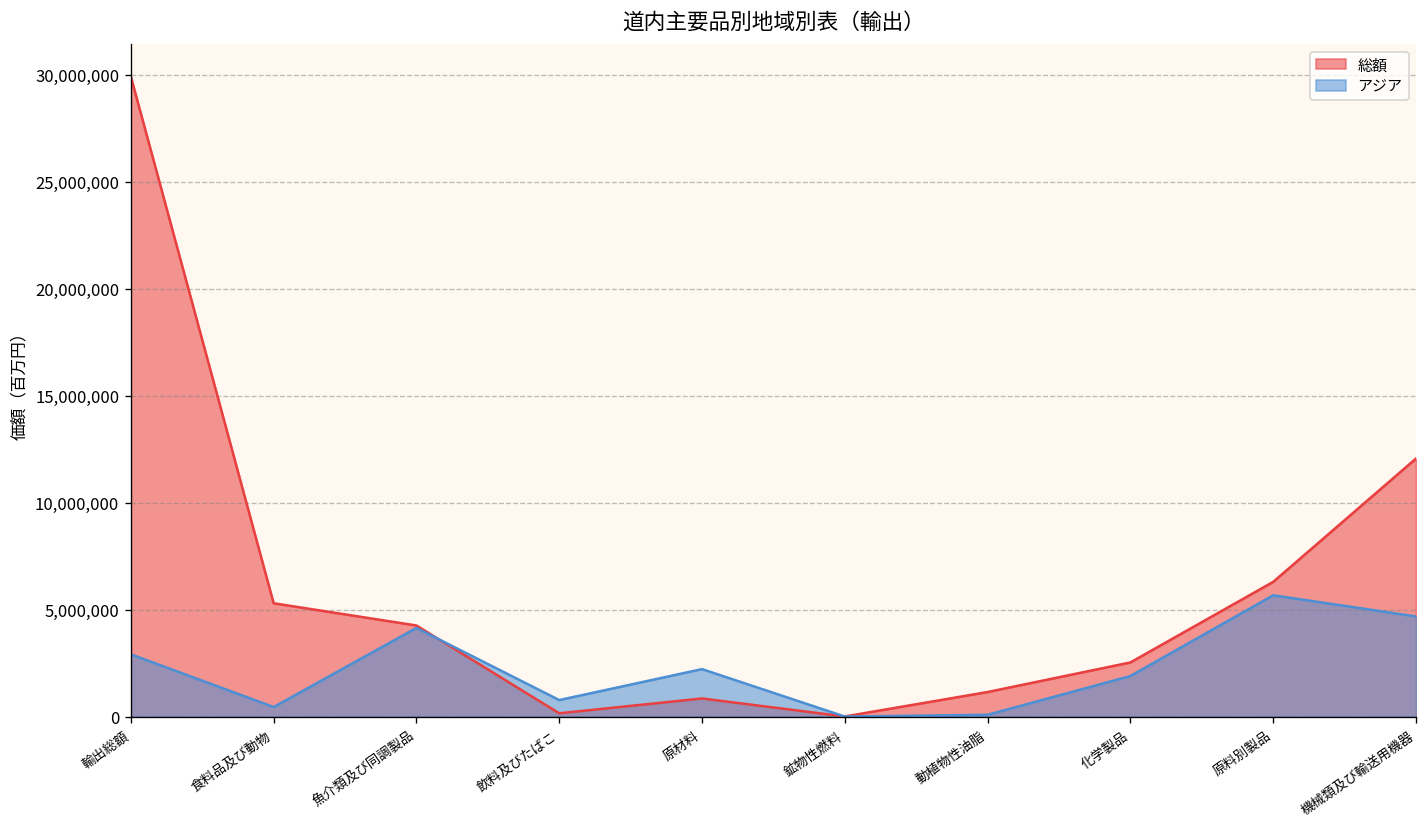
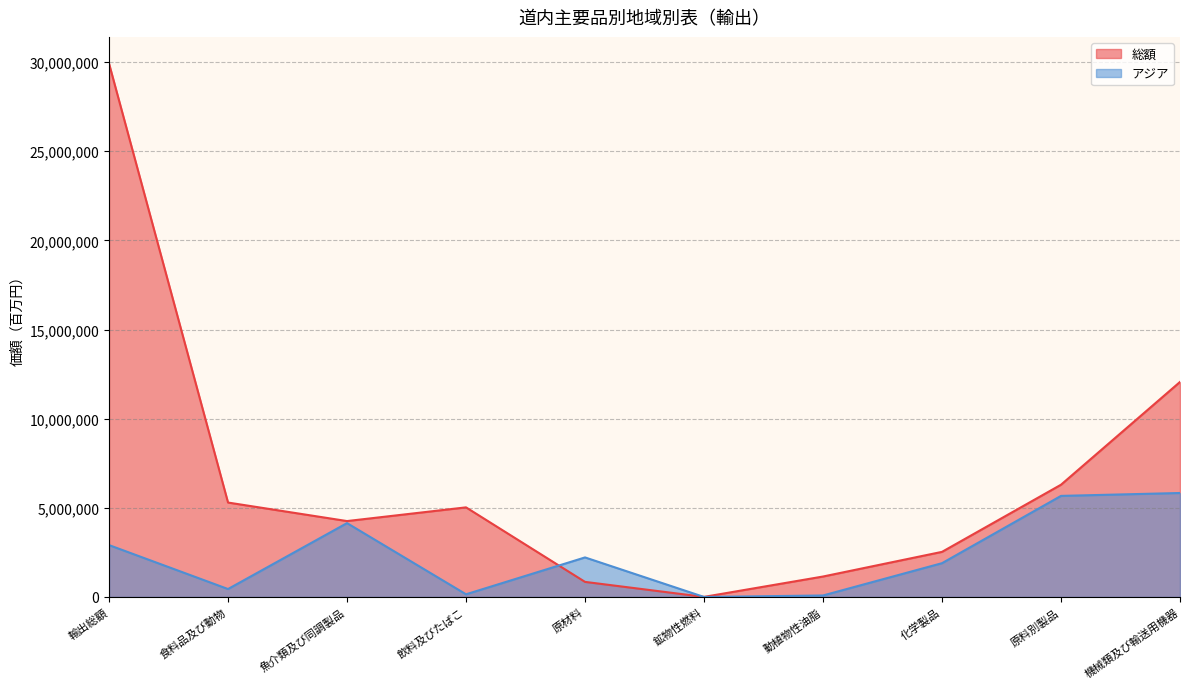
  {
    "総額": {
      "輸出総額": "29,900,000",
      "食料品及び動物": "5,300,000",
-     "飲料及びたばこ": "200,000",
+     "飲料及びたばこ": "5,000,000",
      "原材料": "800,000",
      "動植物性油脂": "1,100,000",
      "化学製品": "2,500,000",
      "原料別製品": "6,300,000",
      "機械類及び輸送用機器": "12,100,000"
    },
    "アジア": {
      "輸出総額": "2,900,000",
      "食料品及び動物": "400,000",
-     "飲料及びたばこ": "800,000",
+     "飲料及びたばこ": "200,000",
      "原材料": "2,200,000",
      "動植物性油脂": "100,000",
      "化学製品": "1,900,000",
      "原料別製品": "5,700,000",
-     "機械類及び輸送用機器": "4,700,000"
+     "機械類及び輸送用機器": "5,800,000"
    }
  }
